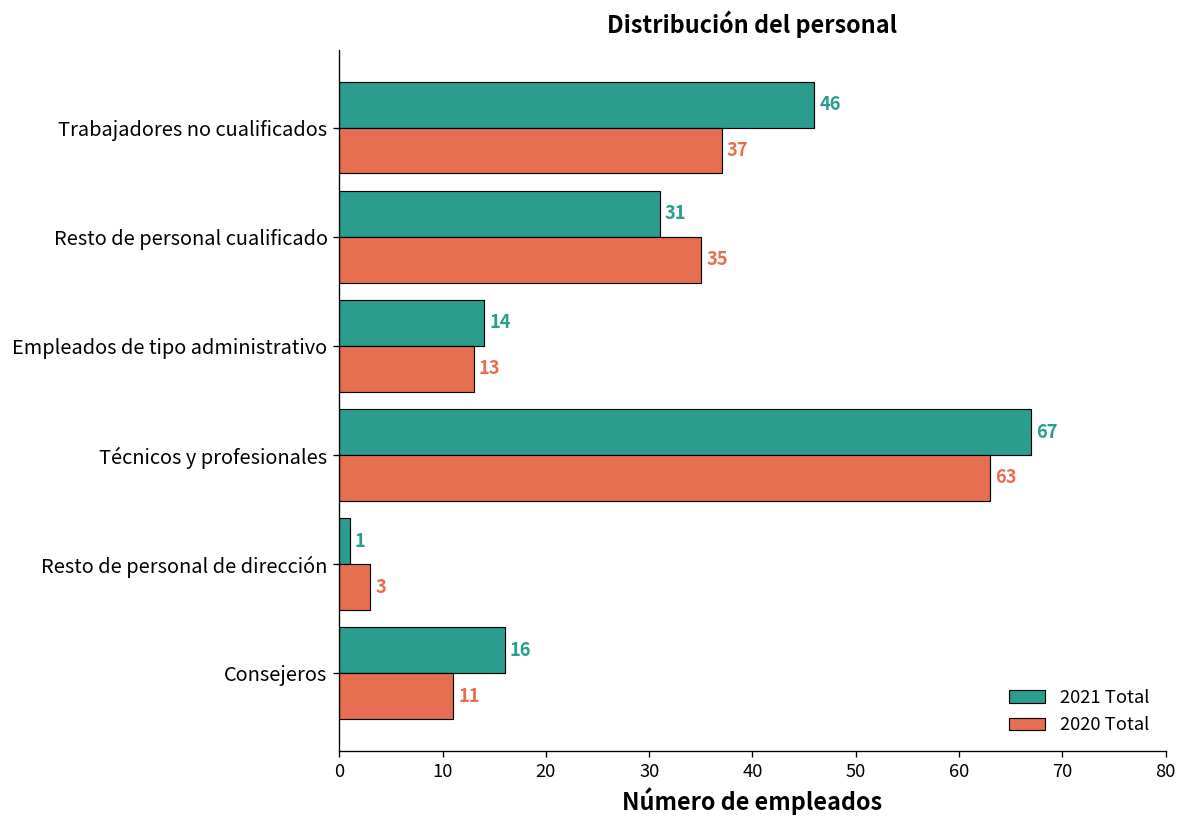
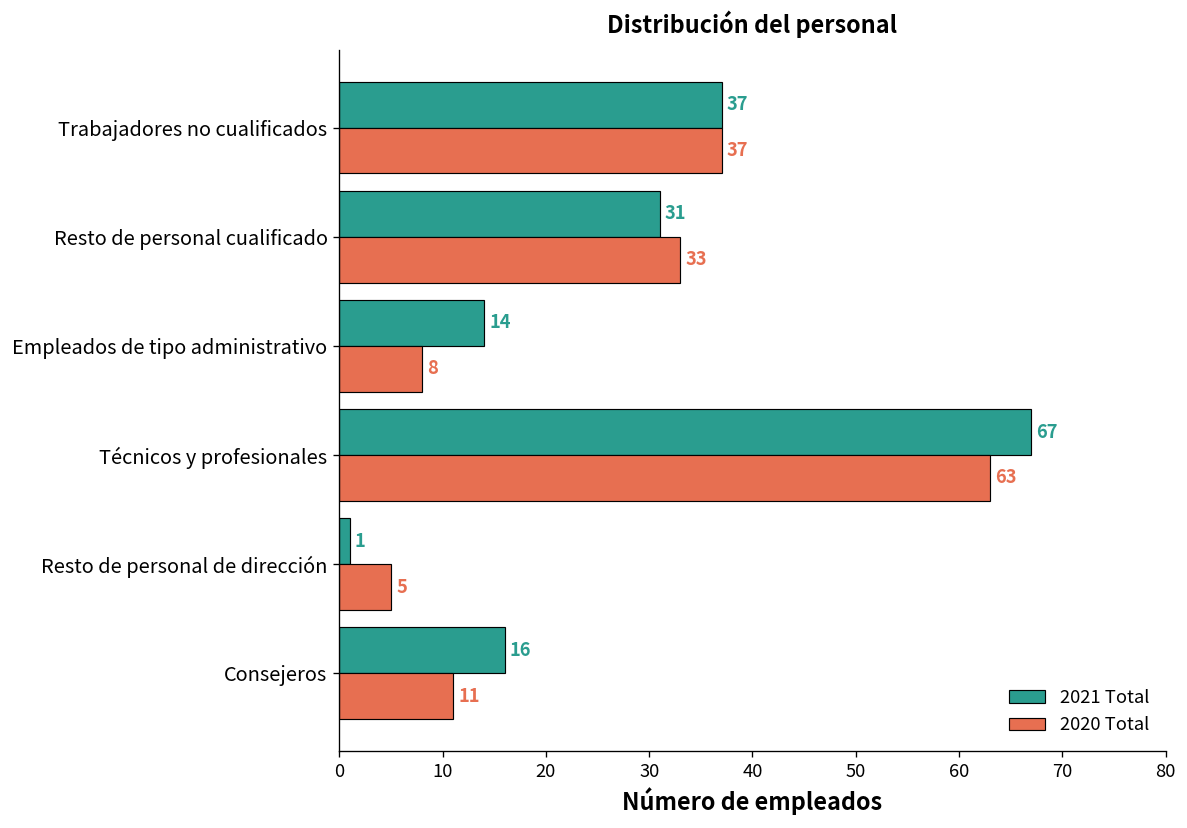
  {
    "2021 Total": {
-     "Trabajadores no cualificados": 46,
+     "Trabajadores no cualificados": 37,
      "Resto de personal cualificado": 31,
      "Empleados de tipo administrativo": 14,
      "Técnicos y profesionales": 67,
      "Resto de personal de dirección": 1,
      "Consejeros": 16
    },
    "2020 Total": {
      "Trabajadores no cualificados": 37,
-     "Resto de personal cualificado": 35,
-     "Empleados de tipo administrativo": 13,
+     "Resto de personal cualificado": 33,
+     "Empleados de tipo administrativo": 8,
      "Técnicos y profesionales": 63,
-     "Resto de personal de dirección": 3,
+     "Resto de personal de dirección": 5,
      "Consejeros": 11
    }
  }
